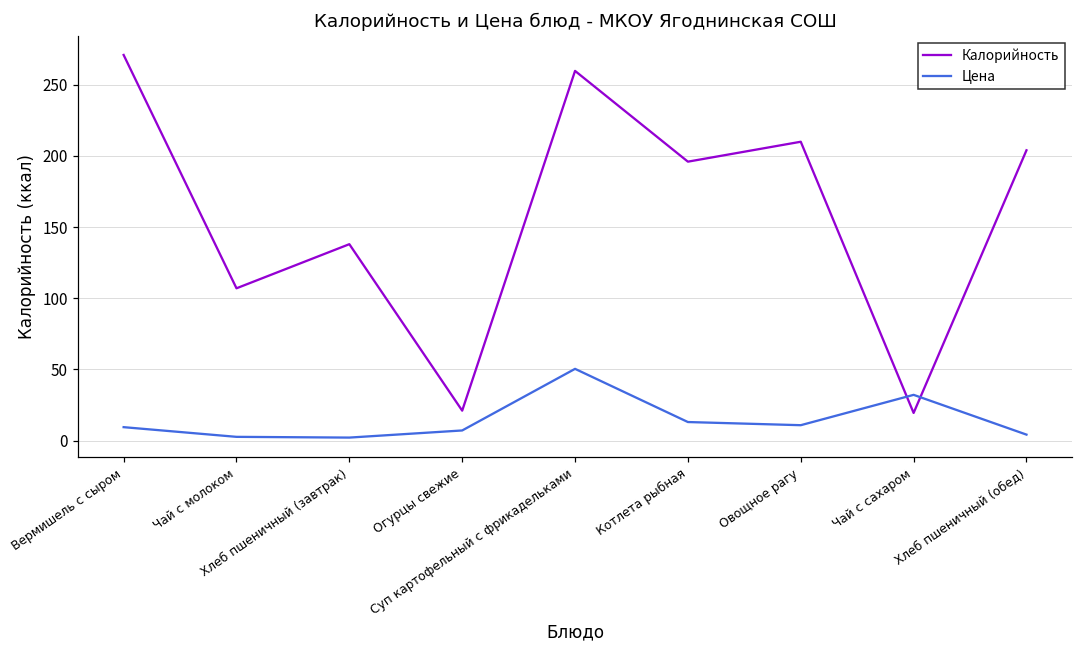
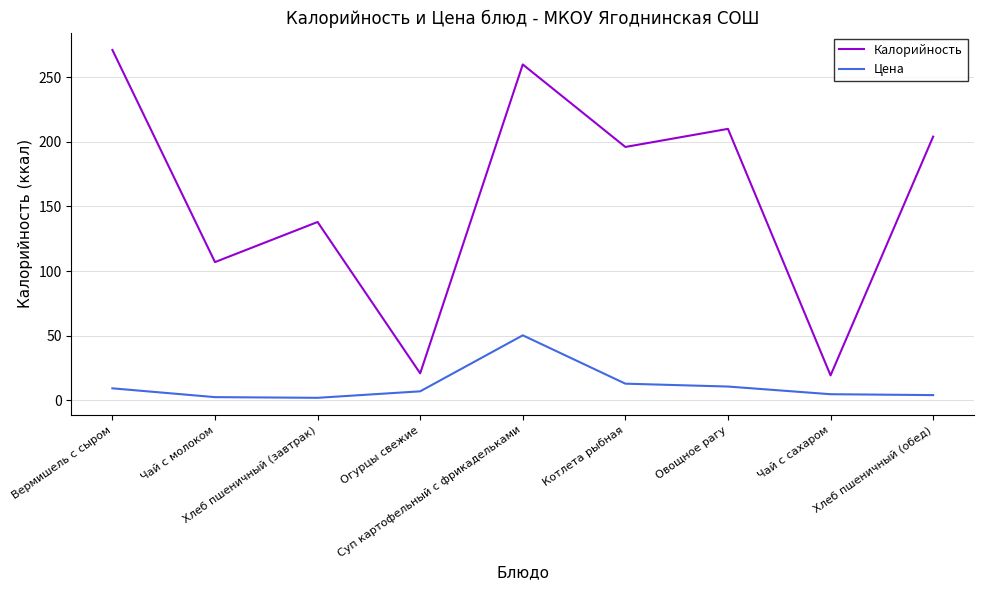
  {
    "Калорийность": {
      "Вермишель с сыром": 271,
      "Чай с молоком": 107,
      "Хлеб пшеничный (завтрак)": 138,
      "Огурцы свежие": 21,
      "Суп картофельный с фрикадельками": 260,
      "Котлета рыбная": 196,
      "Овощное рагу": 210,
      "Чай с сахаром": 19,
      "Хлеб пшеничный (обед)": 204
    },
    "Цена": {
      "Вермишель с сыром": 9,
      "Чай с молоком": 3,
      "Хлеб пшеничный (завтрак)": 2,
      "Огурцы свежие": 7,
      "Суп картофельный с фрикадельками": 50,
      "Котлета рыбная": 13,
      "Овощное рагу": 11,
-     "Чай с сахаром": 32,
+     "Чай с сахаром": 5,
      "Хлеб пшеничный (обед)": 4
    }
  }
